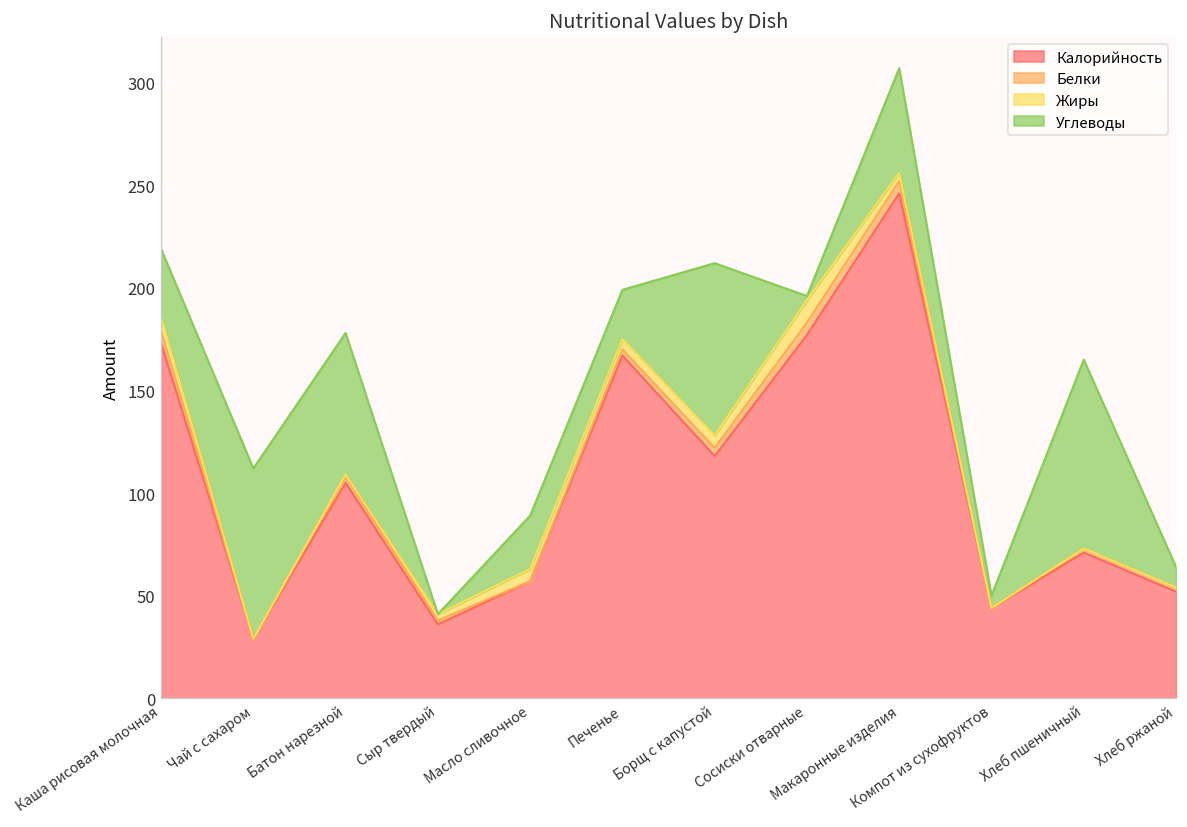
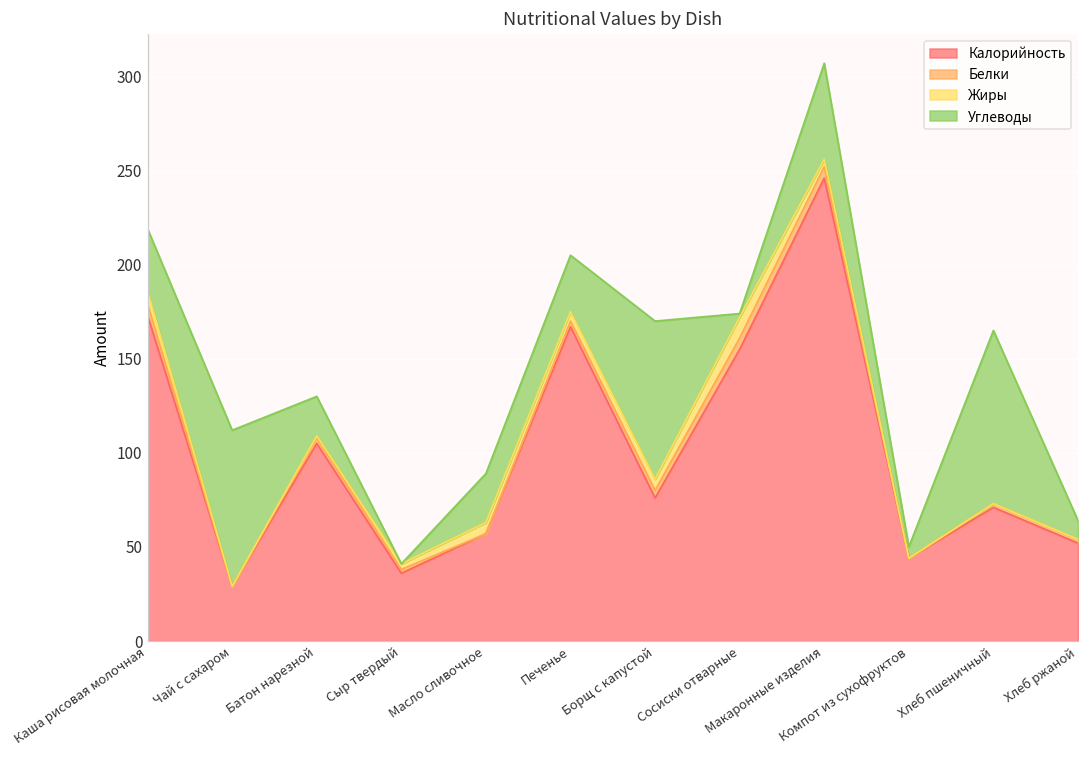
  {
    "Калорийность": {
      "Каша рисовая молочная": 173,
      "Батон нарезной": 105,
      "Сыр твердый": 36,
      "Печенье": 167,
-     "Борщ с капустой": 118,
-     "Сосиски отварные": 177,
+     "Борщ с капустой": 76,
+     "Сосиски отварные": 155,
      "Макаронные изделия": 246,
      "Хлеб пшеничный": 71,
      "Хлеб ржаной": 52
    },
    "Углеводы": {
      "Каша рисовая молочная": 33,
      "Чай с сахаром": 83,
-     "Батон нарезной": 69,
+     "Батон нарезной": 21,
      "Масло сливочное": 26,
-     "Печенье": 24,
+     "Печенье": 30,
      "Борщ с капустой": 84,
      "Сосиски отварные": 2,
      "Макаронные изделия": 51,
      "Компот из сухофруктов": 6,
      "Хлеб пшеничный": 92,
      "Хлеб ржаной": 10
    }
  }
